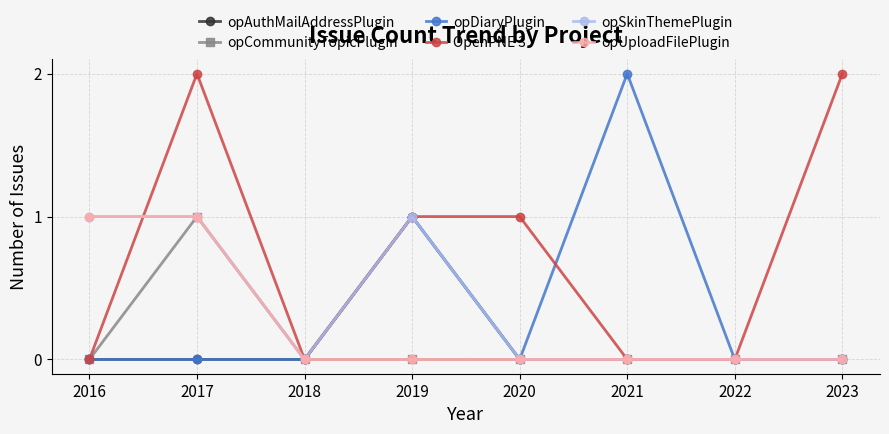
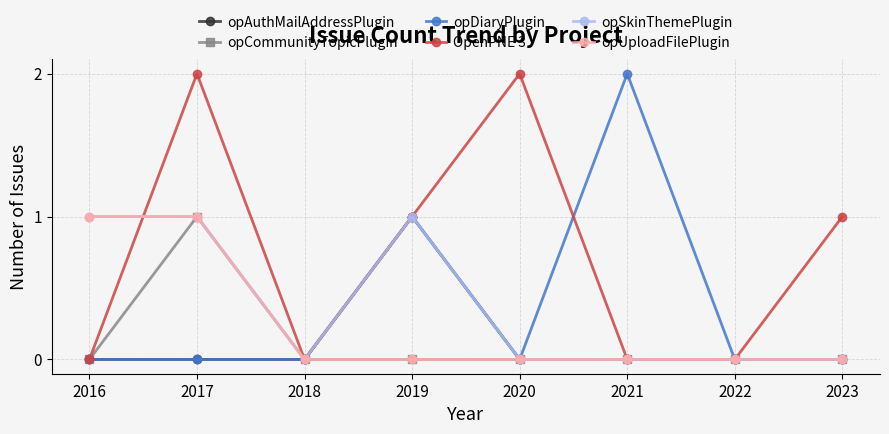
  {
    "opDiaryPlugin": {
      "2021": 2
    },
    "OpenPNE 3": {
      "2017": 2,
-     "2020": 1,
-     "2023": 2
+     "2020": 2,
+     "2023": 1
    }
  }
